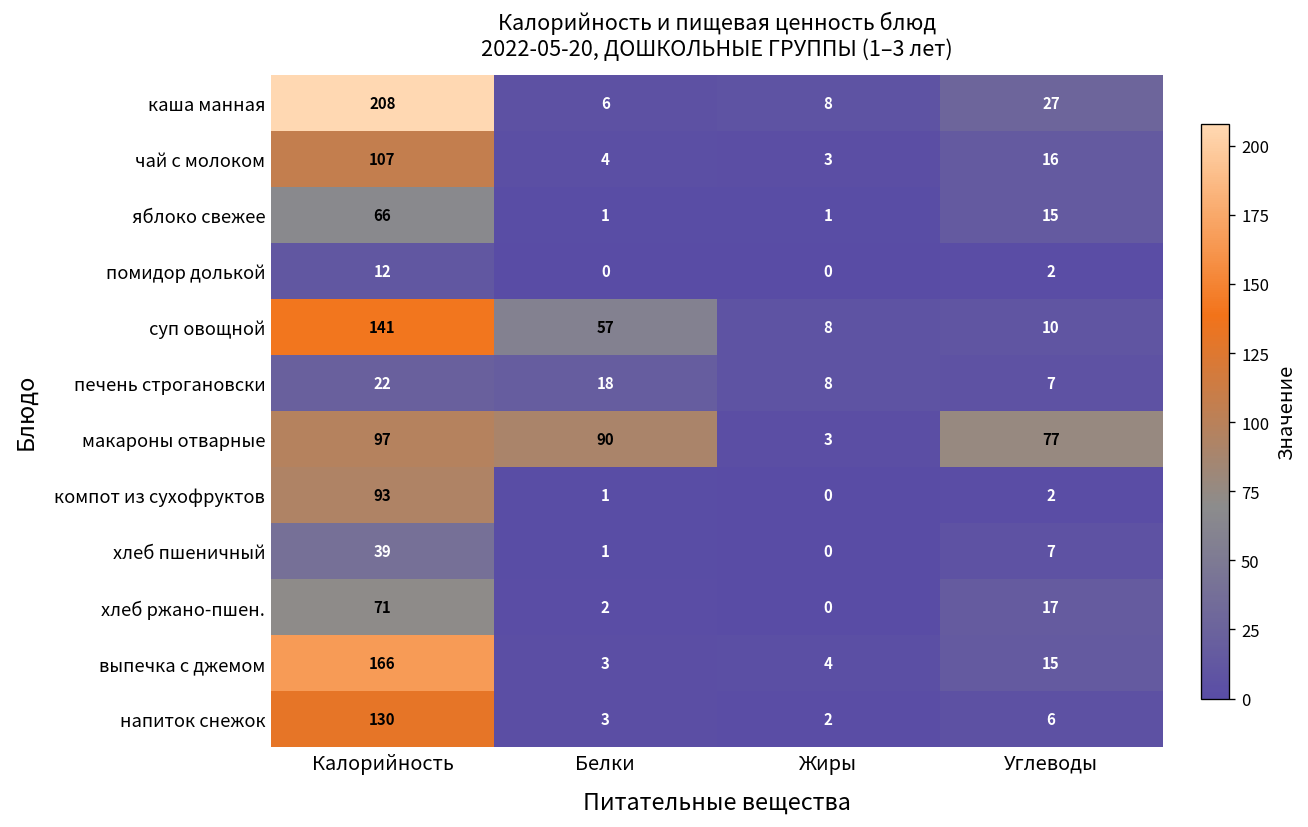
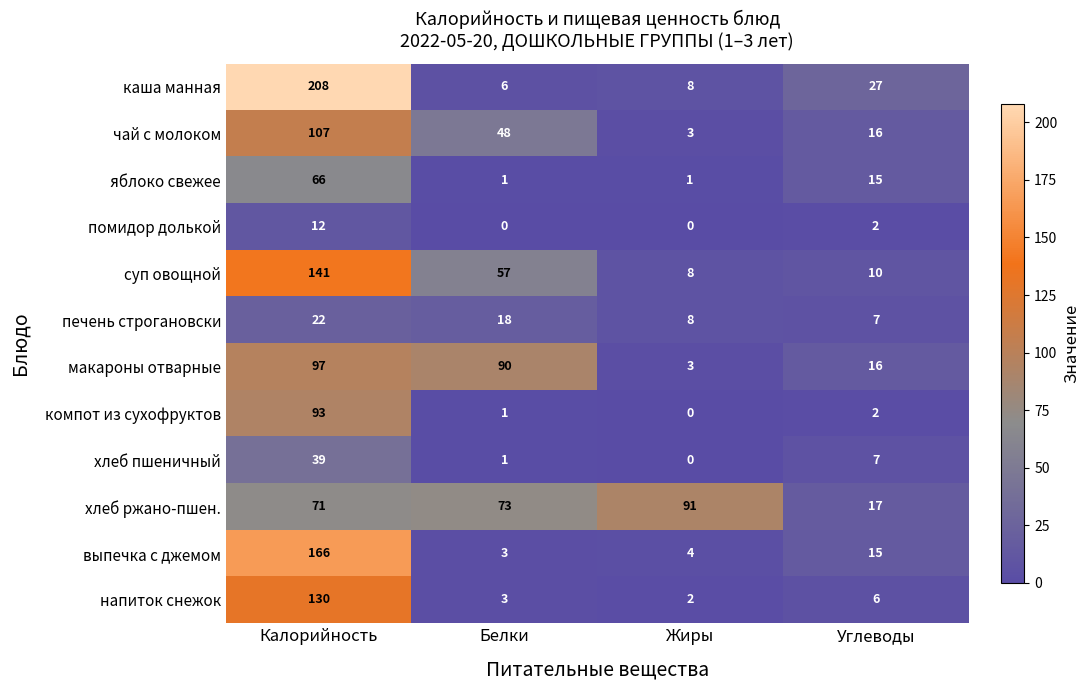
  {
    "каша манная": {
      "Калорийность": 208,
      "Белки": 6,
      "Жиры": 8,
      "Углеводы": 27
    },
    "чай с молоком": {
      "Калорийность": 107,
-     "Белки": 4,
+     "Белки": 48,
      "Жиры": 3,
      "Углеводы": 16
    },
    "яблоко свежее": {
      "Калорийность": 66,
      "Белки": 1,
      "Жиры": 1,
      "Углеводы": 15
    },
    "помидор долькой": {
      "Калорийность": 12,
      "Белки": 0,
      "Жиры": 0,
      "Углеводы": 2
    },
    "суп овощной": {
      "Калорийность": 141,
      "Белки": 57,
      "Жиры": 8,
      "Углеводы": 10
    },
    "печень строгановски": {
      "Калорийность": 22,
      "Белки": 18,
      "Жиры": 8,
      "Углеводы": 7
    },
    "макароны отварные": {
      "Калорийность": 97,
      "Белки": 90,
      "Жиры": 3,
-     "Углеводы": 77
+     "Углеводы": 16
    },
    "компот из сухофруктов": {
      "Калорийность": 93,
      "Белки": 1,
      "Жиры": 0,
      "Углеводы": 2
    },
    "хлеб пшеничный": {
      "Калорийность": 39,
      "Белки": 1,
      "Жиры": 0,
      "Углеводы": 7
    },
    "хлеб ржано-пшен.": {
      "Калорийность": 71,
-     "Белки": 2,
-     "Жиры": 0,
+     "Белки": 73,
+     "Жиры": 91,
      "Углеводы": 17
    },
    "выпечка с джемом": {
      "Калорийность": 166,
      "Белки": 3,
      "Жиры": 4,
      "Углеводы": 15
    },
    "напиток снежок": {
      "Калорийность": 130,
      "Белки": 3,
      "Жиры": 2,
      "Углеводы": 6
    }
  }
